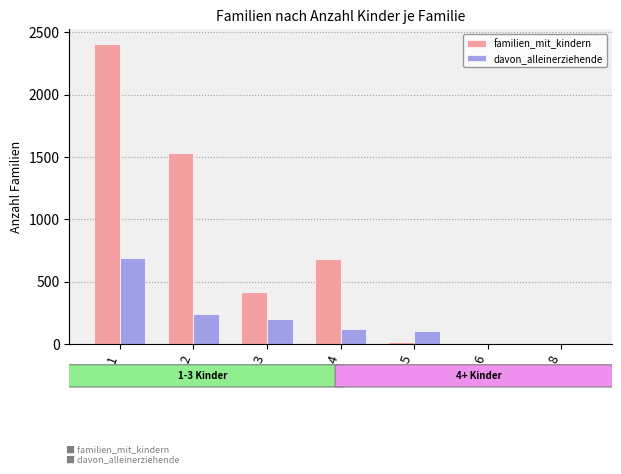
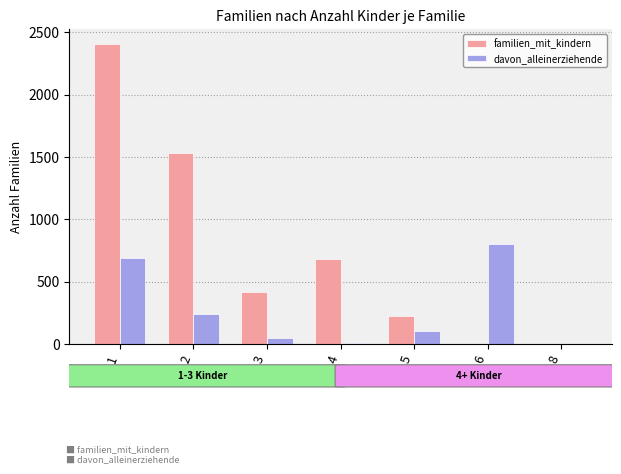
  {
    "familien_mit_kindern": {
      "1": 2410,
      "2": 1540,
      "3": 420,
      "4": 680,
-     "5": 10
+     "5": 230
    },
    "davon_alleinerziehende": {
      "1": 690,
      "2": 240,
-     "3": 200,
-     "4": 120,
+     "3": 50,
+     "4": 10,
      "5": 100,
-     "6": 0,
+     "6": 800,
      "8": 0
    }
  }
